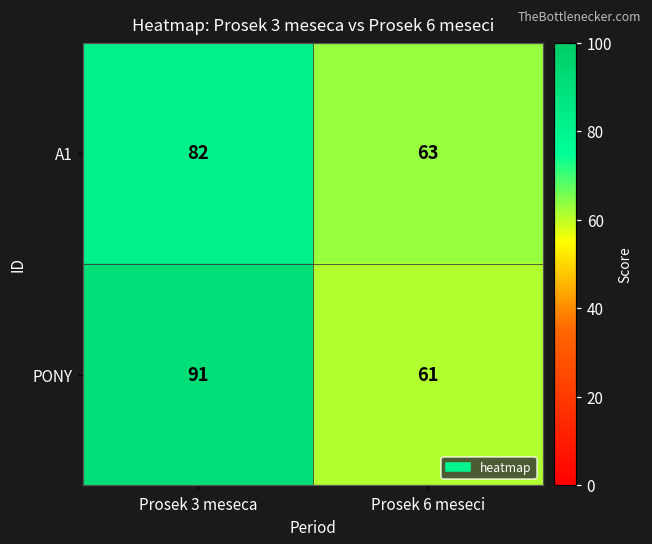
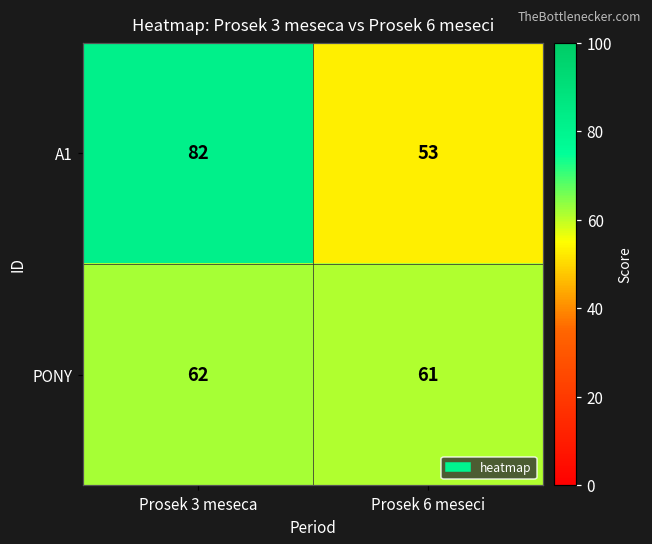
  {
    "A1": {
      "Prosek 3 meseca": 82,
-     "Prosek 6 meseci": 63
+     "Prosek 6 meseci": 53
    },
    "PONY": {
-     "Prosek 3 meseca": 91,
+     "Prosek 3 meseca": 62,
      "Prosek 6 meseci": 61
    }
  }
